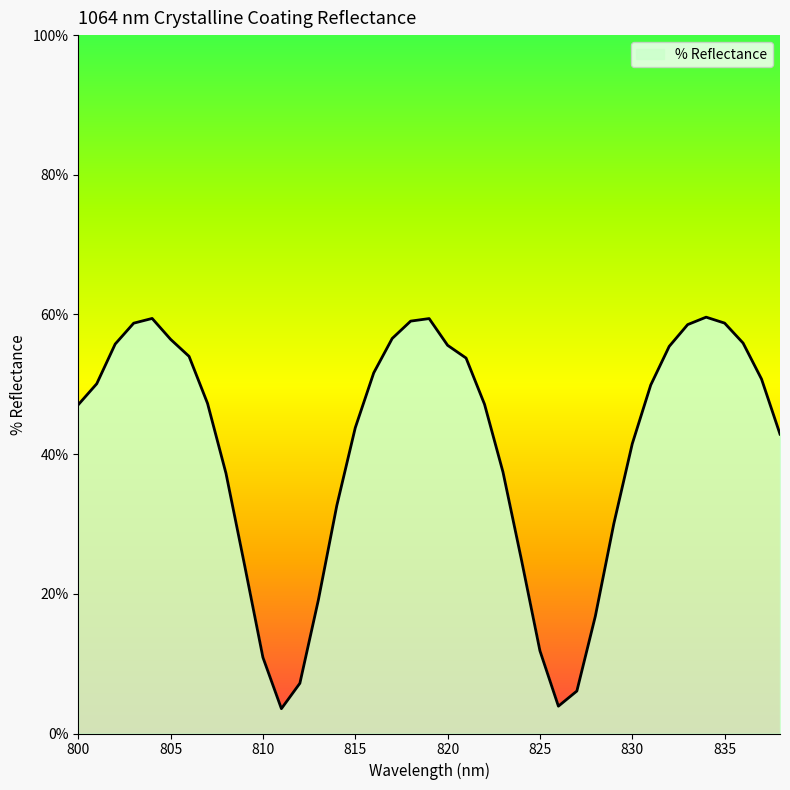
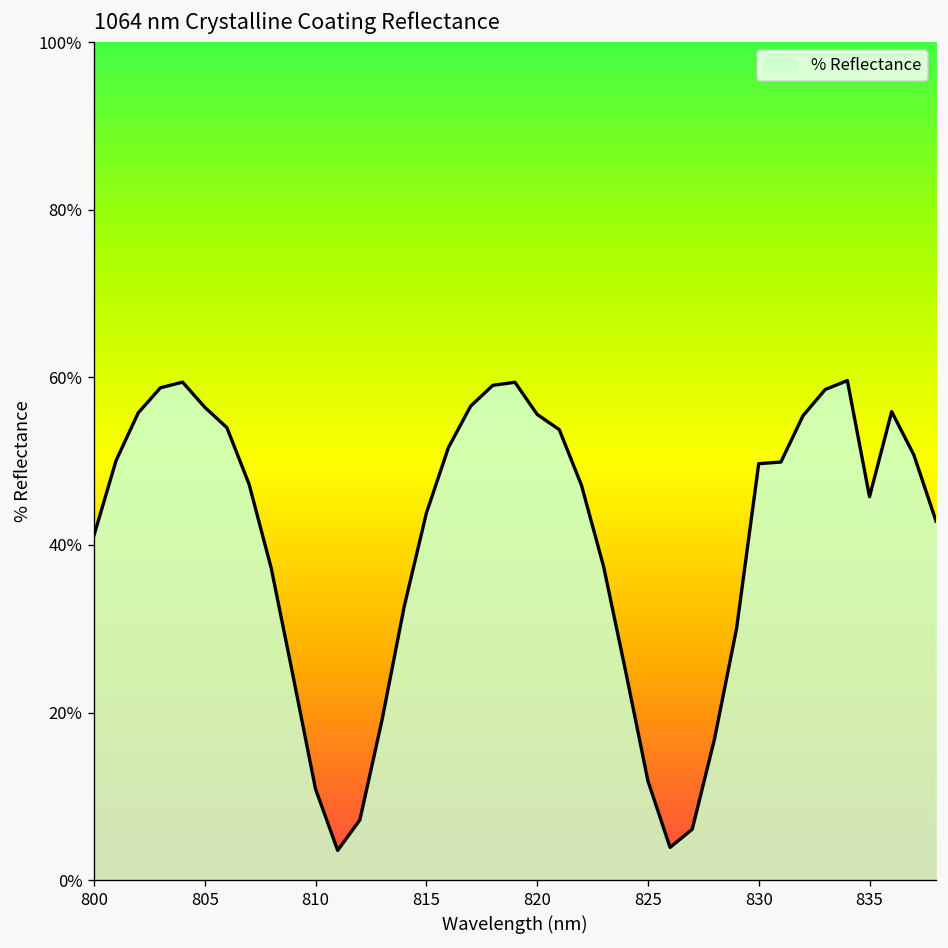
  {
-   "800": "47%",
+   "800": "41%",
    "805": "56%",
    "810": "11%",
    "815": "44%",
    "820": "56%",
    "825": "12%",
-   "830": "41%",
-   "835": "59%"
+   "830": "50%",
+   "835": "46%"
  }
